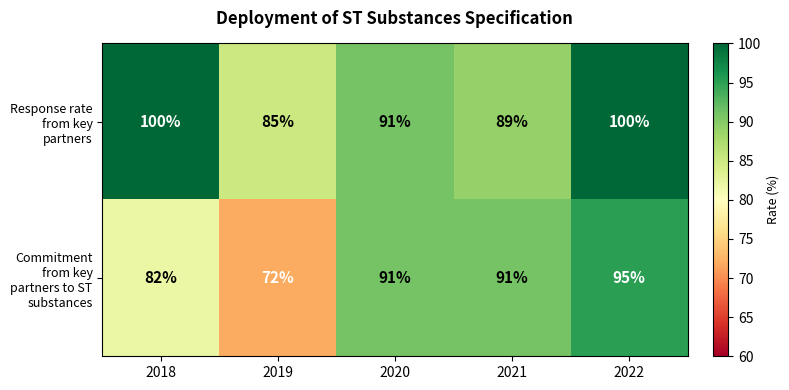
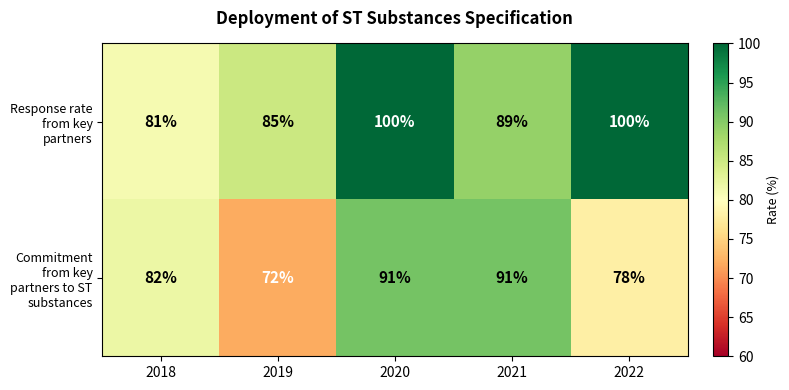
  {
    "Response rate from key partners": {
-     "2018": "100%",
+     "2018": "81%",
      "2019": "85%",
-     "2020": "91%",
+     "2020": "100%",
      "2021": "89%",
      "2022": "100%"
    },
    "Commitment from key partners to ST substances": {
      "2018": "82%",
      "2019": "72%",
      "2020": "91%",
      "2021": "91%",
-     "2022": "95%"
+     "2022": "78%"
    }
  }
